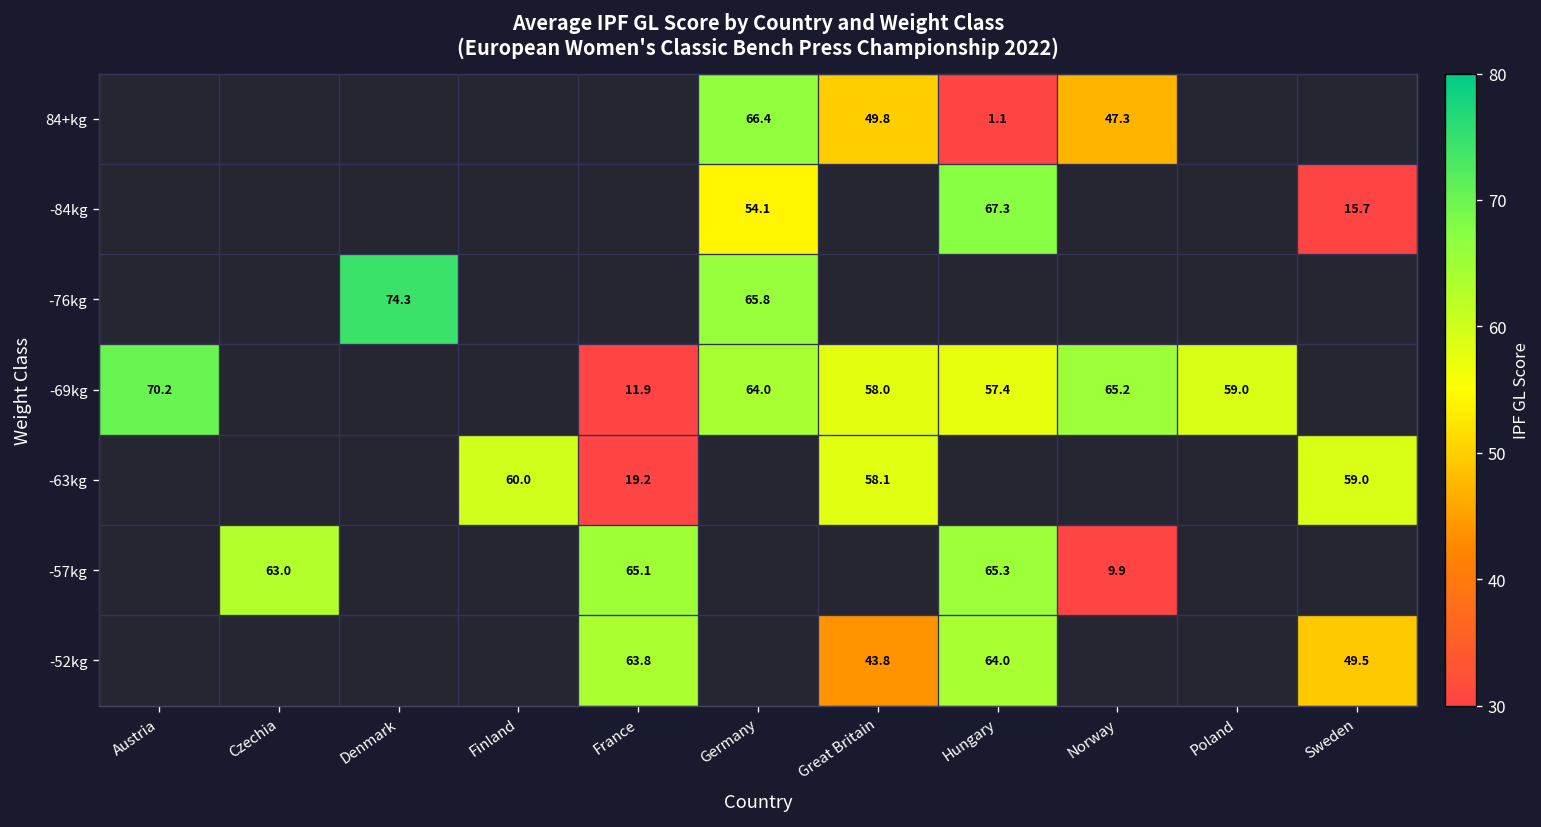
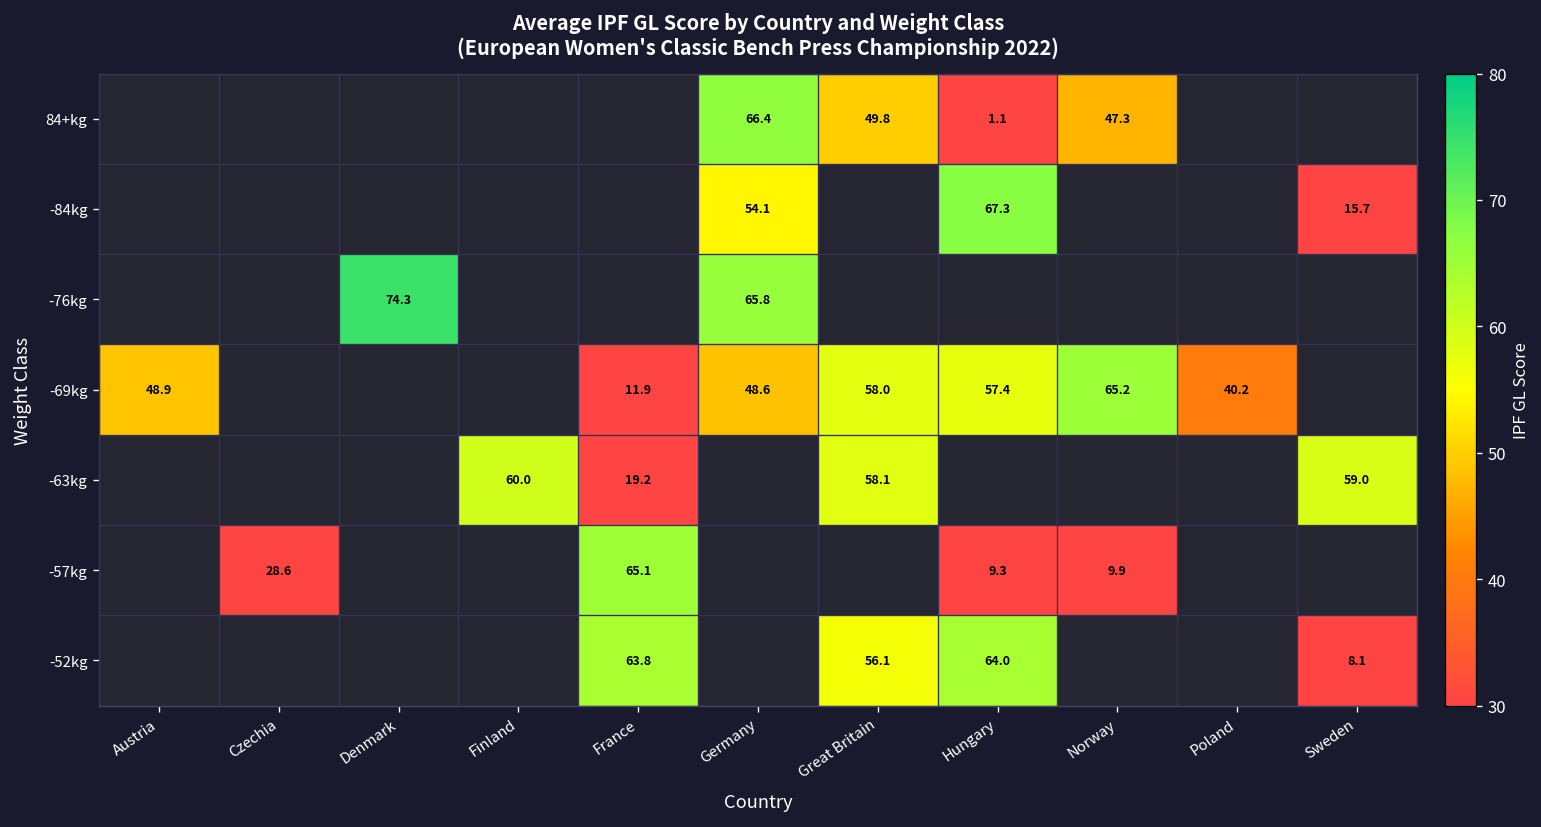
  {
    "84+kg": {
      "Germany": 66.4,
      "Great Britain": 49.8,
      "Hungary": 1.1,
      "Norway": 47.3
    },
    "-84kg": {
      "Germany": 54.1,
      "Hungary": 67.3,
      "Sweden": 15.7
    },
    "-76kg": {
      "Denmark": 74.3,
      "Germany": 65.8
    },
    "-69kg": {
-     "Austria": 70.2,
+     "Austria": 48.9,
      "France": 11.9,
-     "Germany": 64.0,
+     "Germany": 48.6,
      "Great Britain": 58.0,
      "Hungary": 57.4,
      "Norway": 65.2,
-     "Poland": 59.0
+     "Poland": 40.2
    },
    "-63kg": {
      "Finland": 60.0,
      "France": 19.2,
      "Great Britain": 58.1,
      "Sweden": 59.0
    },
    "-57kg": {
-     "Czechia": 63.0,
+     "Czechia": 28.6,
      "France": 65.1,
-     "Hungary": 65.3,
+     "Hungary": 9.3,
      "Norway": 9.9
    },
    "-52kg": {
      "France": 63.8,
-     "Great Britain": 43.8,
+     "Great Britain": 56.1,
      "Hungary": 64.0,
-     "Sweden": 49.5
+     "Sweden": 8.1
    }
  }
